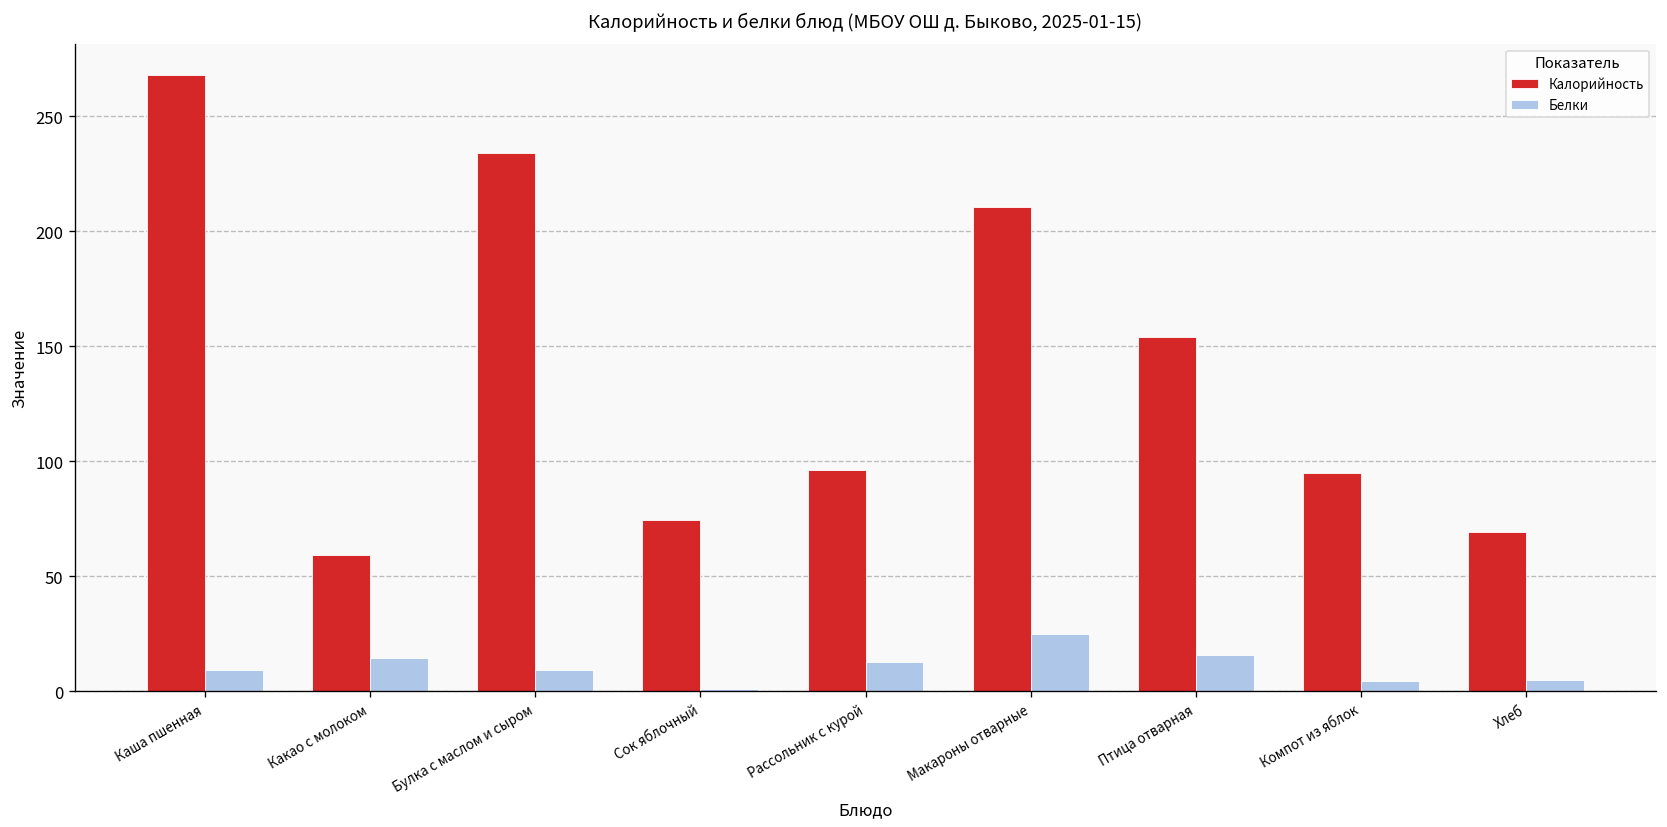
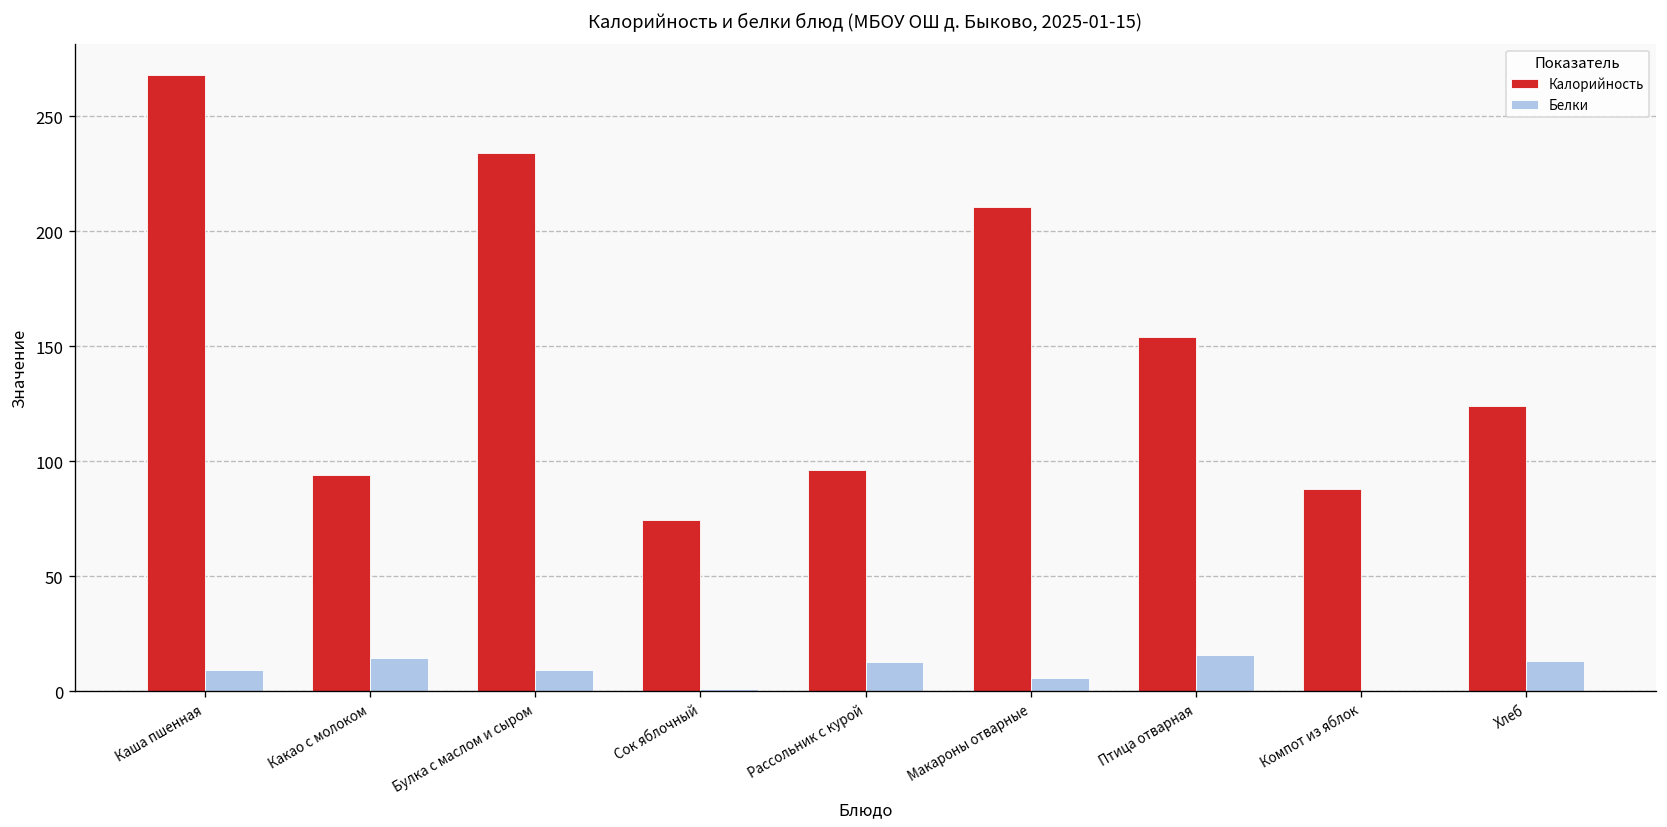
  {
    "Калорийность": {
      "Каша пшенная": 268,
-     "Какао с молоком": 59,
+     "Какао с молоком": 94,
      "Булка с маслом и сыром": 234,
      "Сок яблочный": 75,
      "Рассольник с курой": 96,
      "Макароны отварные": 211,
      "Птица отварная": 154,
-     "Компот из яблок": 95,
-     "Хлеб": 69
+     "Компот из яблок": 88,
+     "Хлеб": 124
    },
    "Белки": {
      "Каша пшенная": 9,
      "Какао с молоком": 14,
      "Булка с маслом и сыром": 9,
      "Рассольник с курой": 13,
-     "Макароны отварные": 25,
+     "Макароны отварные": 6,
      "Птица отварная": 16,
-     "Компот из яблок": 4,
-     "Хлеб": 5
+     "Компот из яблок": 0,
+     "Хлеб": 13
    }
  }
